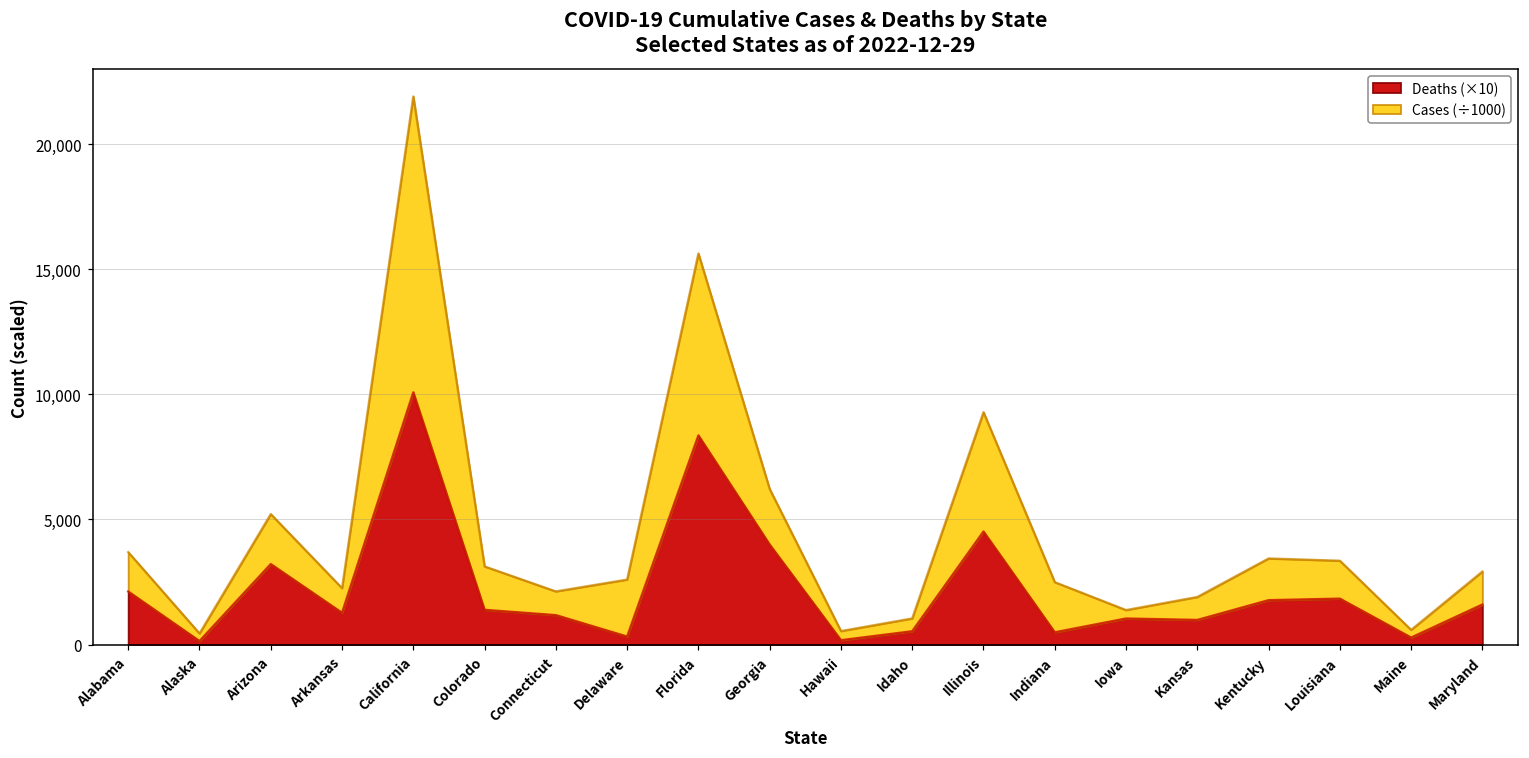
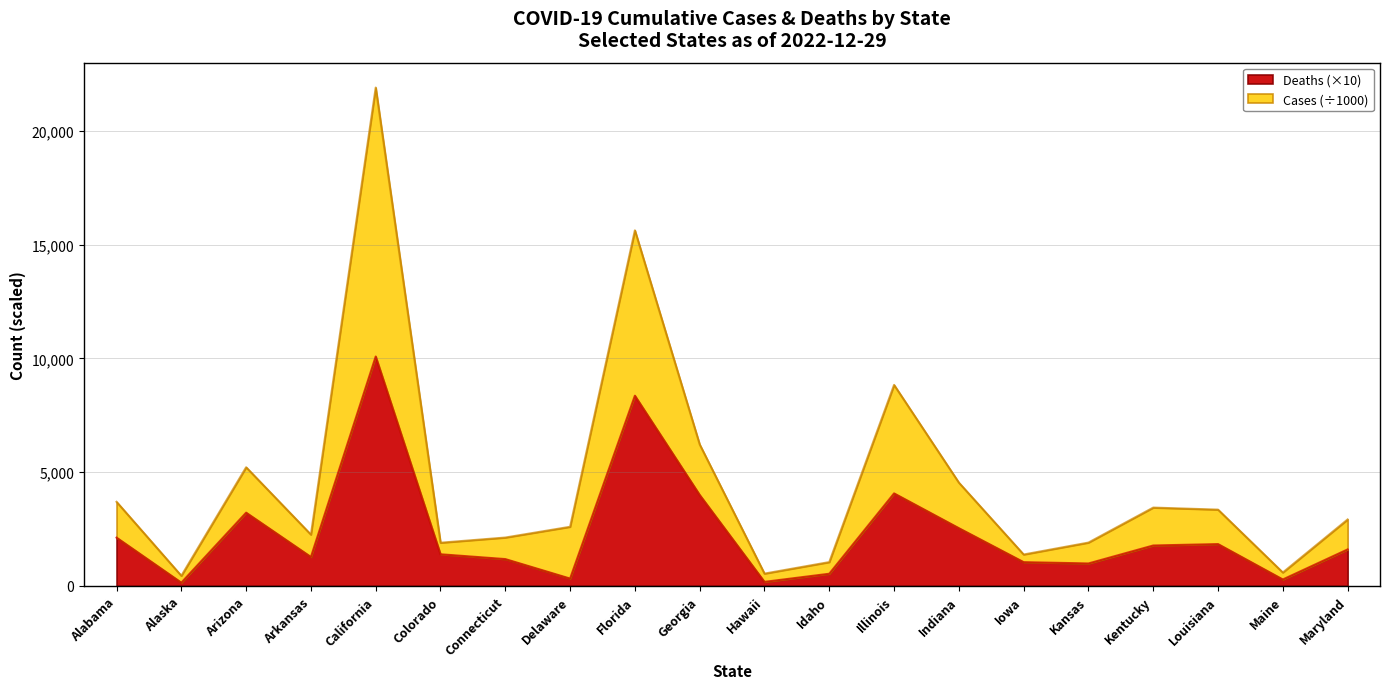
  {
    "Deaths (×10)": {
      "Alabama": "2,100",
      "Alaska": "100",
      "Arizona": "3,200",
      "Arkansas": "1,300",
      "California": "10,100",
      "Colorado": "1,400",
      "Connecticut": "1,200",
      "Delaware": "300",
      "Florida": "8,400",
      "Georgia": "4,000",
      "Hawaii": "200",
      "Idaho": "500",
-     "Illinois": "4,500",
-     "Indiana": "500",
+     "Illinois": "4,100",
+     "Indiana": "2,500",
      "Iowa": "1,000",
      "Kansas": "1,000",
      "Kentucky": "1,800",
      "Louisiana": "1,800",
      "Maine": "300",
      "Maryland": "1,600"
    },
    "Cases (÷1000)": {
      "Alabama": "1,600",
      "Alaska": "300",
      "Arizona": "2,000",
      "Arkansas": "1,000",
      "California": "11,800",
-     "Colorado": "1,700",
+     "Colorado": "500",
      "Connecticut": "900",
      "Delaware": "2,300",
      "Florida": "7,300",
      "Georgia": "2,200",
      "Hawaii": "400",
      "Idaho": "500",
      "Illinois": "4,800",
      "Indiana": "2,000",
      "Iowa": "300",
      "Kansas": "900",
      "Kentucky": "1,700",
      "Louisiana": "1,500",
      "Maine": "300",
      "Maryland": "1,300"
    }
  }
